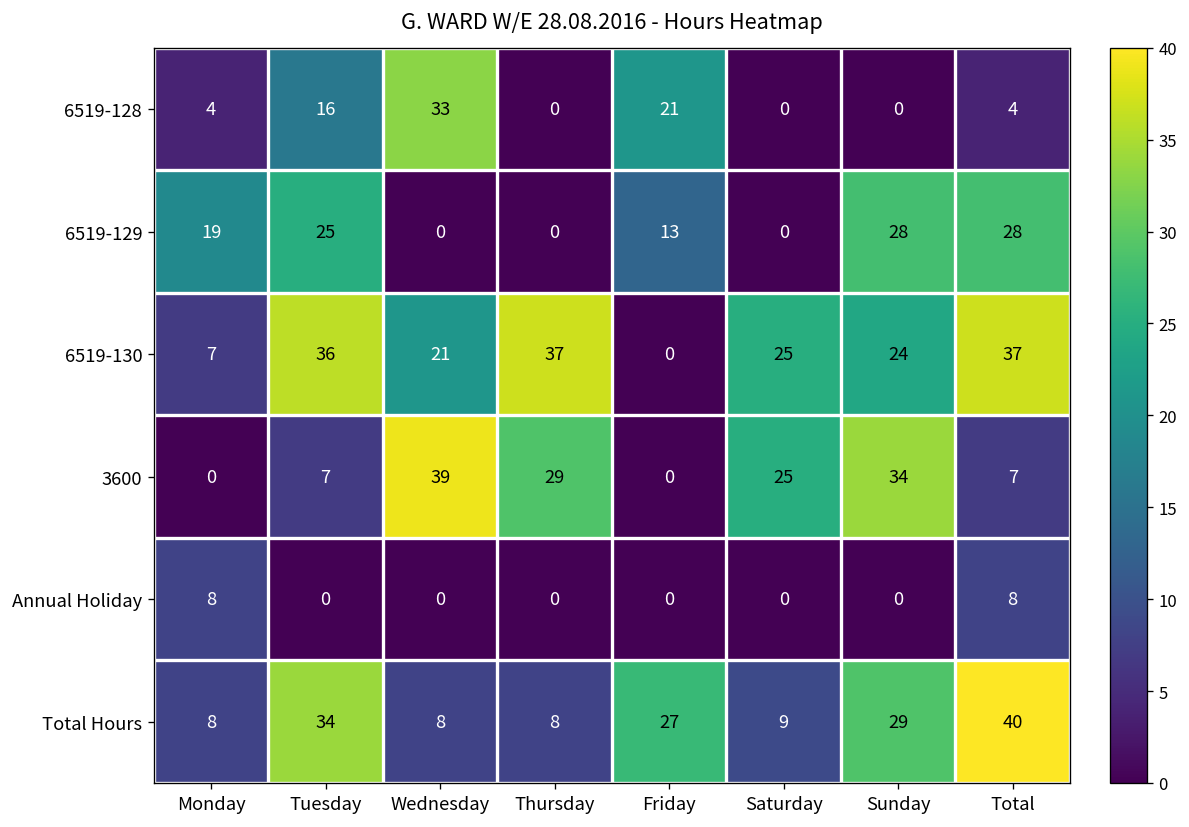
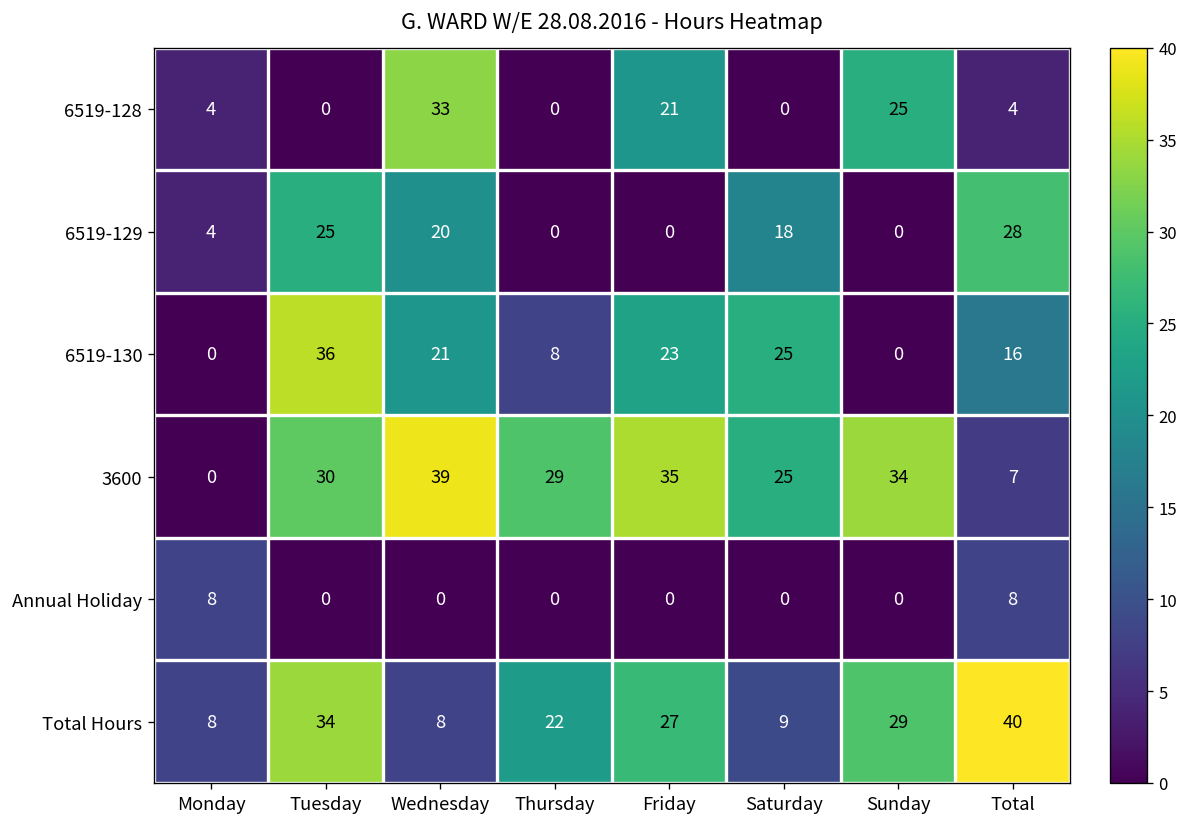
  {
    "6519-128": {
      "Monday": 4,
-     "Tuesday": 16,
+     "Tuesday": 0,
      "Wednesday": 33,
      "Thursday": 0,
      "Friday": 21,
      "Saturday": 0,
-     "Sunday": 0,
+     "Sunday": 25,
      "Total": 4
    },
    "6519-129": {
-     "Monday": 19,
+     "Monday": 4,
      "Tuesday": 25,
-     "Wednesday": 0,
+     "Wednesday": 20,
      "Thursday": 0,
-     "Friday": 13,
-     "Saturday": 0,
-     "Sunday": 28,
+     "Friday": 0,
+     "Saturday": 18,
+     "Sunday": 0,
      "Total": 28
    },
    "6519-130": {
-     "Monday": 7,
+     "Monday": 0,
      "Tuesday": 36,
      "Wednesday": 21,
-     "Thursday": 37,
-     "Friday": 0,
+     "Thursday": 8,
+     "Friday": 23,
      "Saturday": 25,
-     "Sunday": 24,
-     "Total": 37
+     "Sunday": 0,
+     "Total": 16
    },
    "3600": {
      "Monday": 0,
-     "Tuesday": 7,
+     "Tuesday": 30,
      "Wednesday": 39,
      "Thursday": 29,
-     "Friday": 0,
+     "Friday": 35,
      "Saturday": 25,
      "Sunday": 34,
      "Total": 7
    },
    "Annual Holiday": {
      "Monday": 8,
      "Tuesday": 0,
      "Wednesday": 0,
      "Thursday": 0,
      "Friday": 0,
      "Saturday": 0,
      "Sunday": 0,
      "Total": 8
    },
    "Total Hours": {
      "Monday": 8,
      "Tuesday": 34,
      "Wednesday": 8,
-     "Thursday": 8,
+     "Thursday": 22,
      "Friday": 27,
      "Saturday": 9,
      "Sunday": 29,
      "Total": 40
    }
  }
